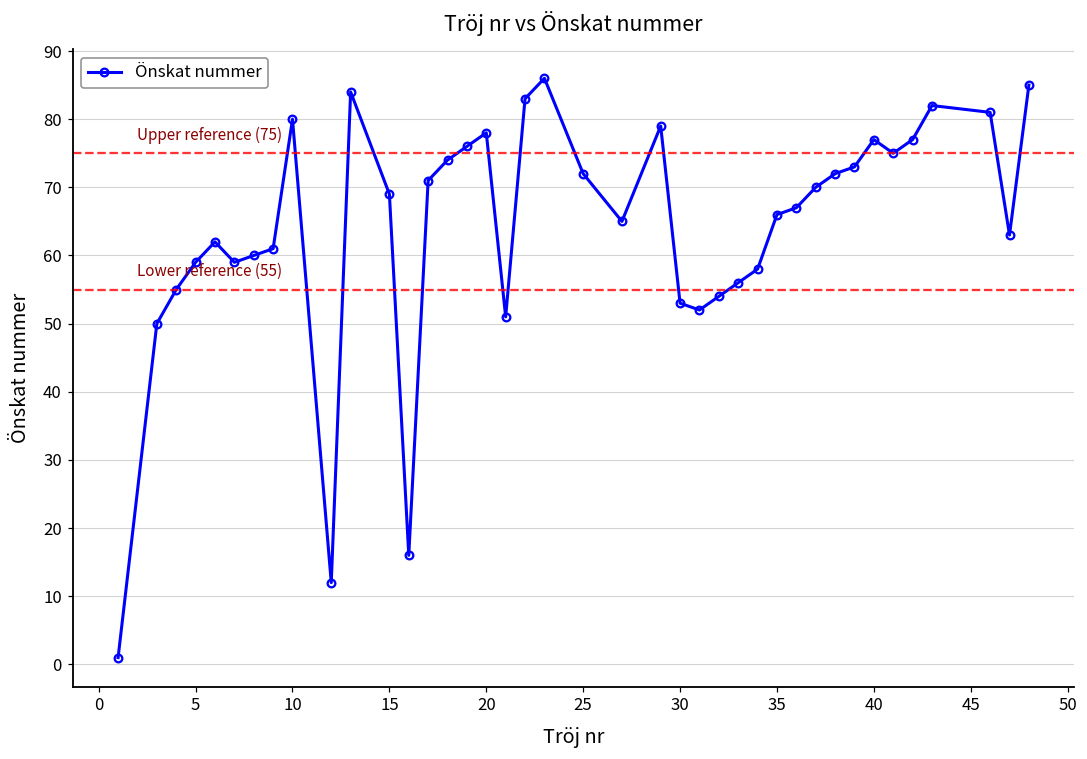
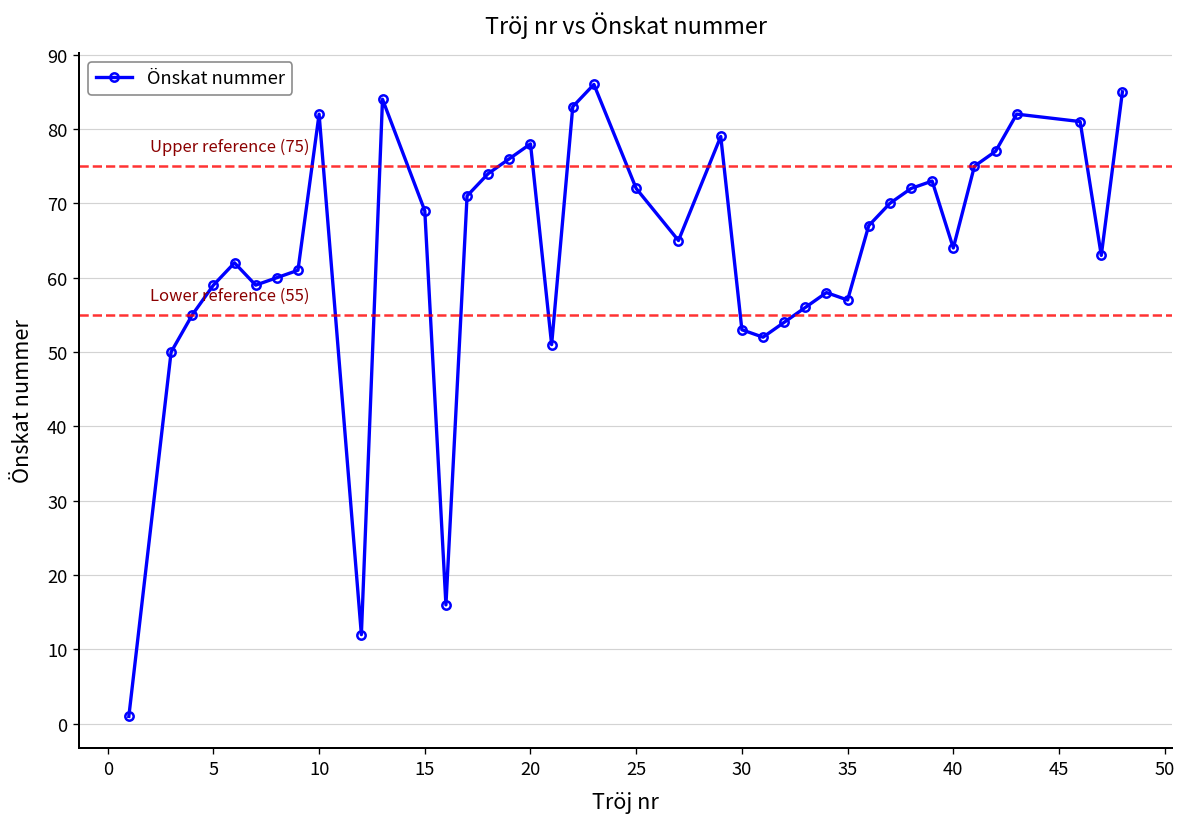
  {
-   "10": 80,
+   "10": 82,
    "15": 69,
    "20": 78,
    "25": 72,
    "30": 53,
-   "35": 66,
-   "40": 77
+   "35": 57,
+   "40": 64
  }
